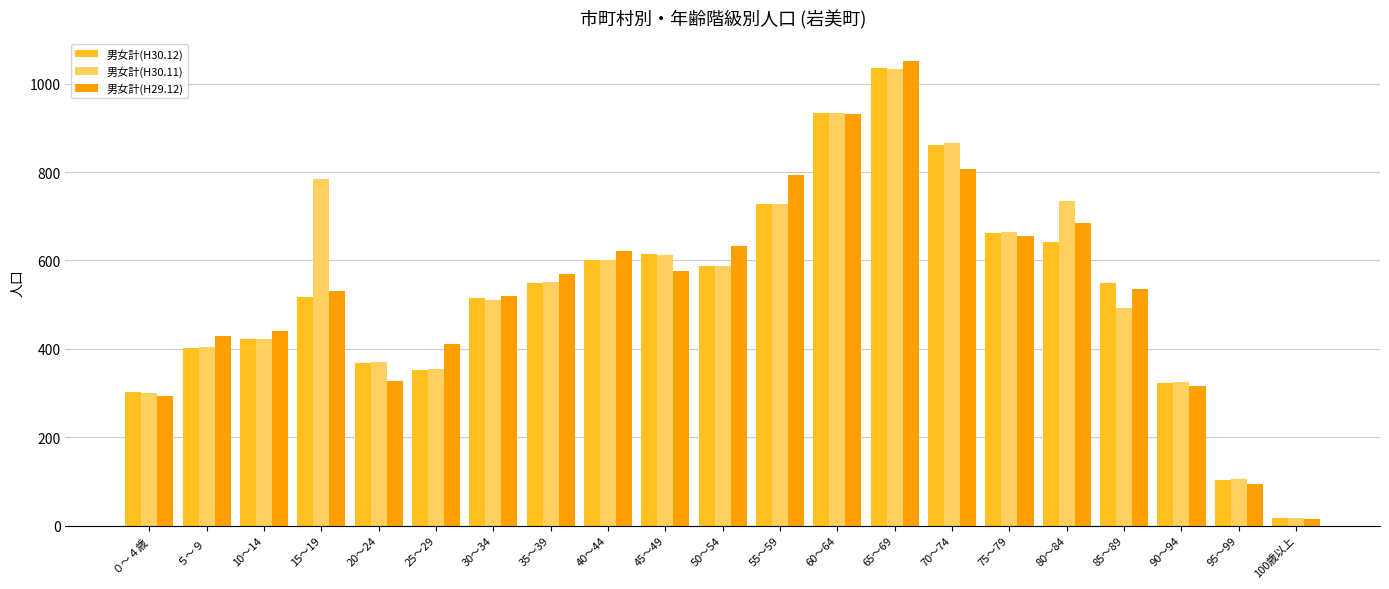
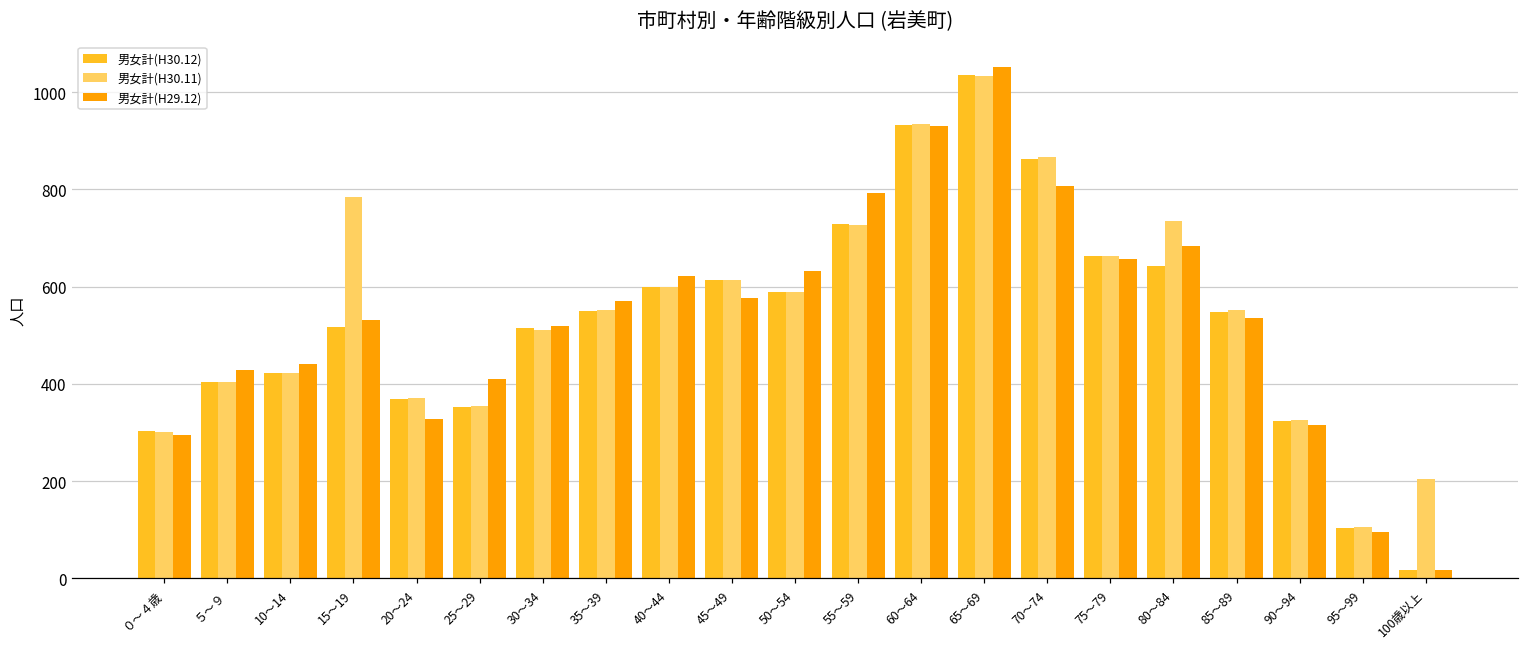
  {
    "男女計(H30.11)": {
      "０～４歳": 300,
      "５～９": 400,
      "10～14": 420,
      "15～19": 790,
      "20～24": 370,
      "25～29": 360,
      "30～34": 510,
      "35～39": 550,
      "40～44": 600,
      "45～49": 610,
      "50～54": 590,
      "55～59": 730,
      "60～64": 930,
      "65～69": 1030,
      "70～74": 870,
      "75～79": 660,
      "80～84": 740,
-     "85～89": 490,
+     "85～89": 550,
      "90～94": 330,
      "95～99": 110,
-     "100歳以上": 20
+     "100歳以上": 200
    }
  }
